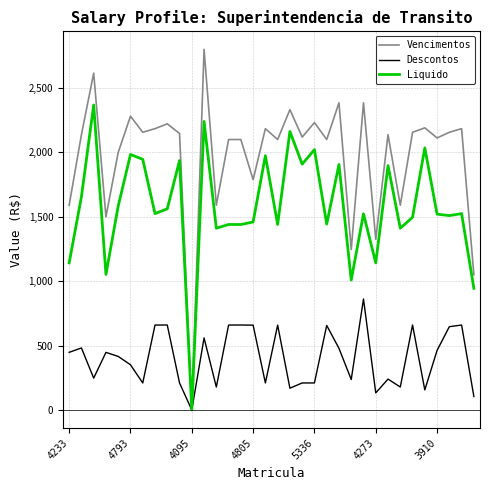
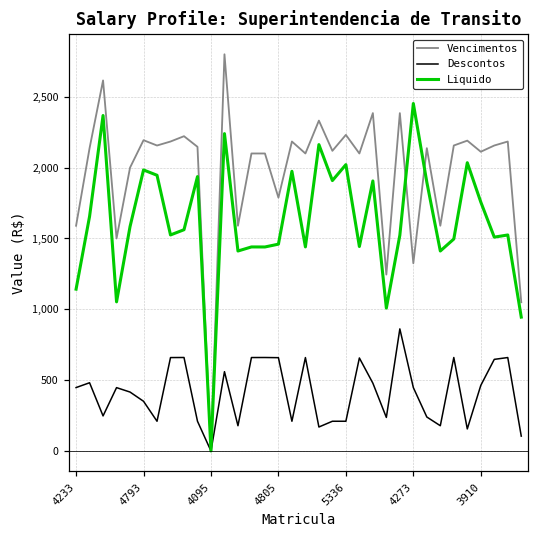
  {
    "Vencimentos": {
      "4233": "1,590",
-     "4793": "2,280",
+     "4793": "2,190",
      "4805": "1,790",
      "5336": "2,230",
      "4273": "1,330",
      "3910": "2,110"
    },
    "Descontos": {
      "4233": "450",
      "4793": "350",
      "4805": "660",
      "5336": "210",
-     "4273": "130",
+     "4273": "450",
      "3910": "460"
    },
    "Liquido": {
      "4233": "1,140",
      "4793": "1,980",
      "4805": "1,460",
      "5336": "2,020",
-     "4273": "1,140",
-     "3910": "1,520"
+     "4273": "2,450",
+     "3910": "1,760"
    }
  }
